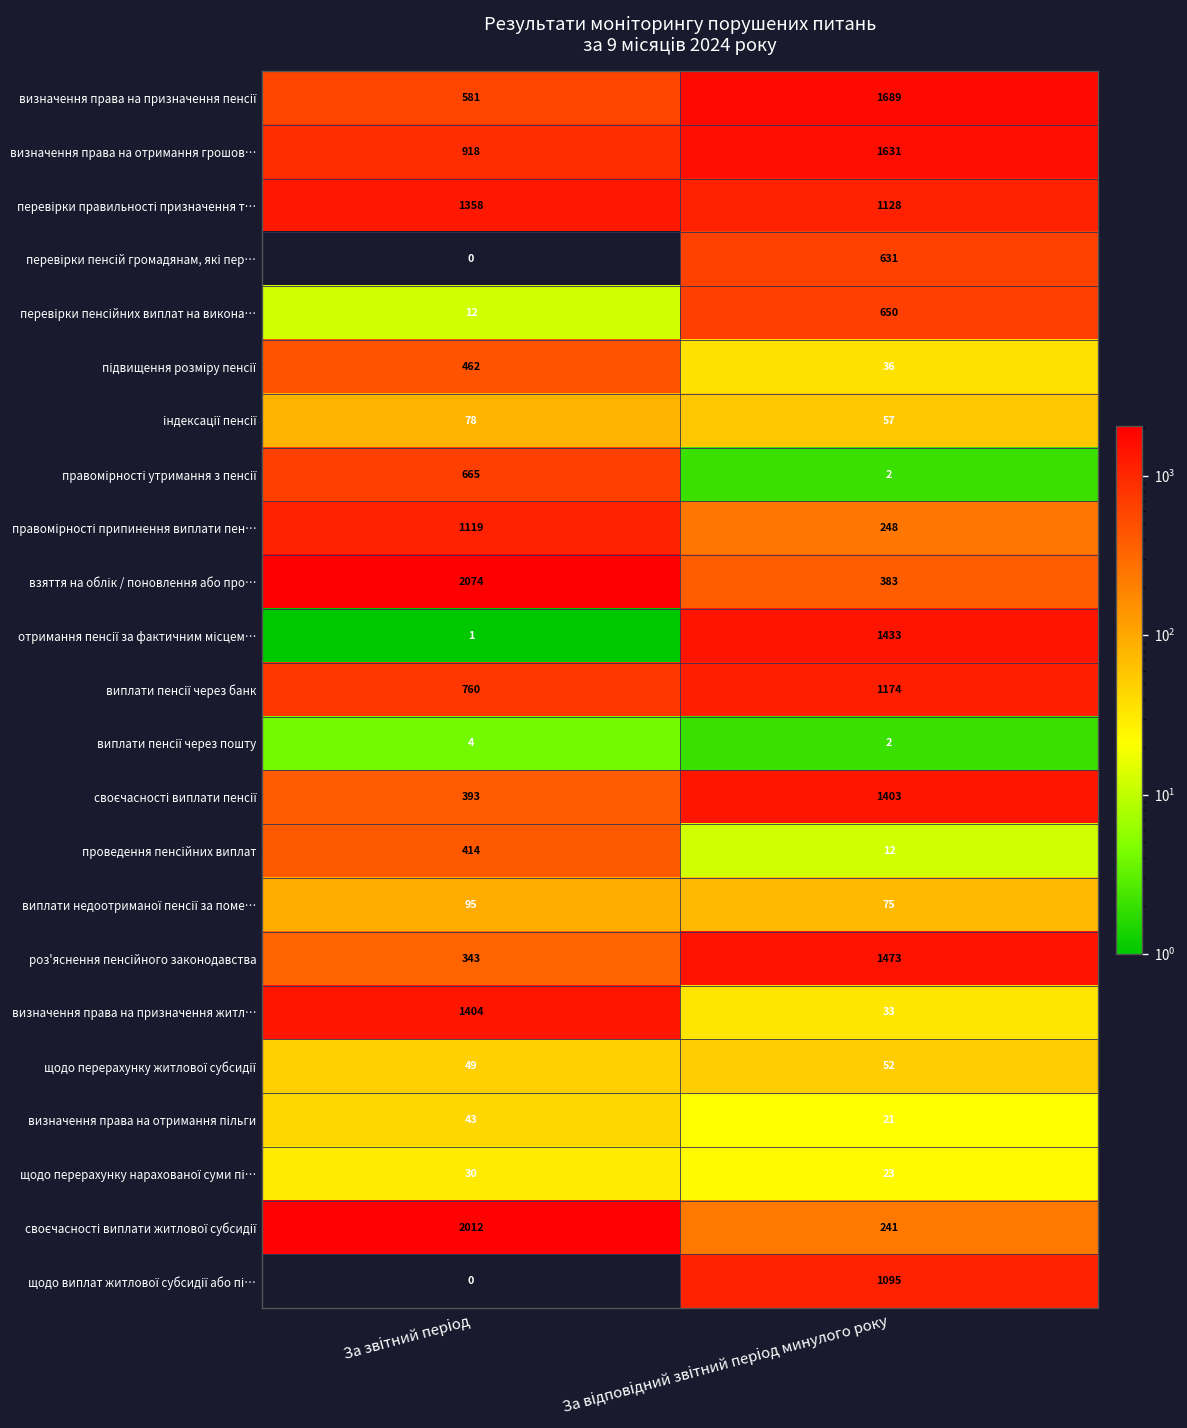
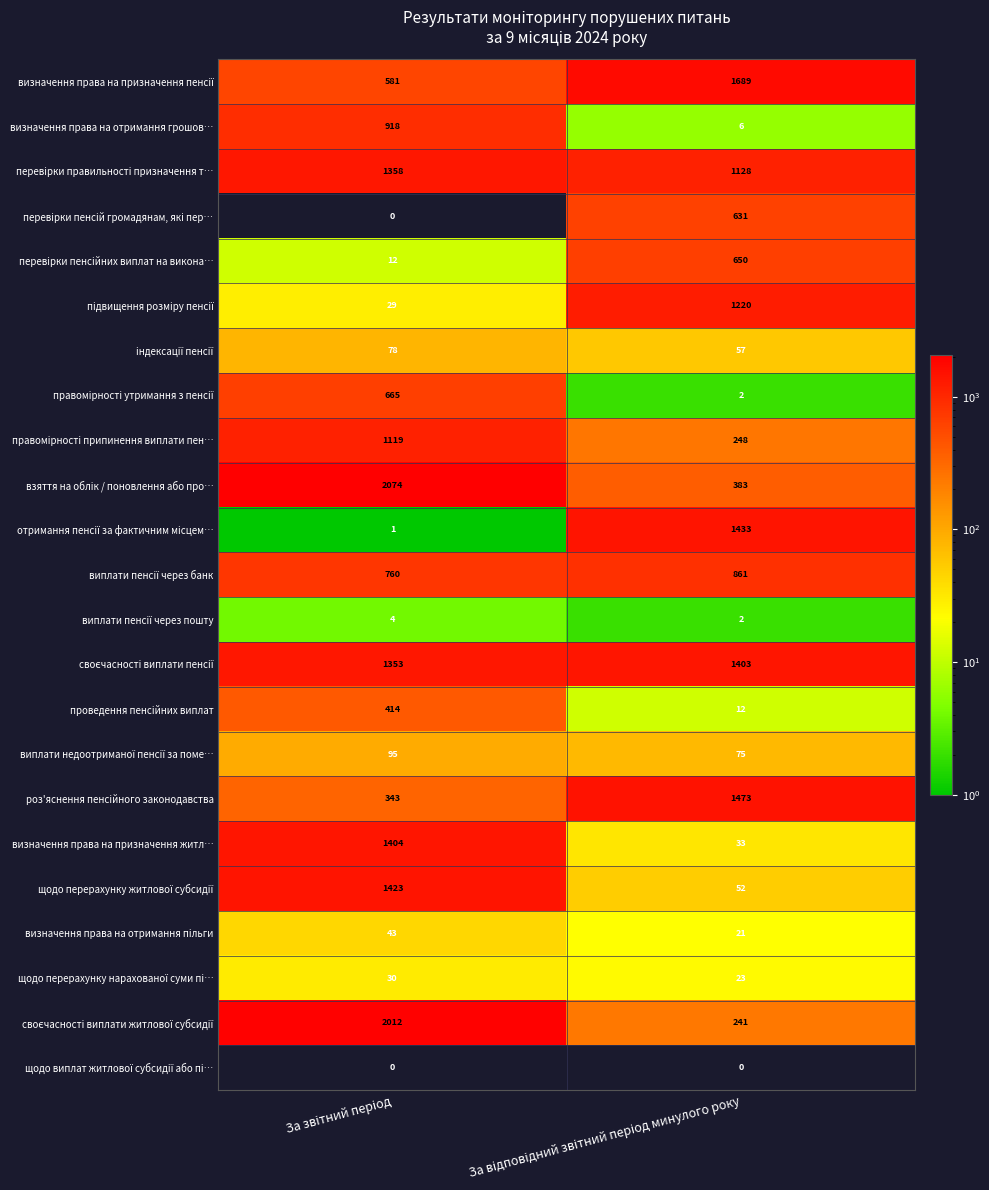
  {
    "визначення права на призначення пенсії": {
      "За звітний період": 581,
      "За відповідний звітний період минулого року": 1689
    },
    "визначення права на отримання грошов…": {
      "За звітний період": 918,
-     "За відповідний звітний період минулого року": 1631
+     "За відповідний звітний період минулого року": 6
    },
    "перевірки правильності призначення т…": {
      "За звітний період": 1358,
      "За відповідний звітний період минулого року": 1128
    },
    "перевірки пенсій громадянам, які пер…": {
      "За звітний період": 0,
      "За відповідний звітний період минулого року": 631
    },
    "перевірки пенсійних виплат на викона…": {
      "За звітний період": 12,
      "За відповідний звітний період минулого року": 650
    },
    "підвищення розміру пенсії": {
-     "За звітний період": 462,
-     "За відповідний звітний період минулого року": 36
+     "За звітний період": 29,
+     "За відповідний звітний період минулого року": 1220
    },
    "індексації пенсії": {
      "За звітний період": 78,
      "За відповідний звітний період минулого року": 57
    },
    "правомірності утримання з пенсії": {
      "За звітний період": 665,
      "За відповідний звітний період минулого року": 2
    },
    "правомірності припинення виплати пен…": {
      "За звітний період": 1119,
      "За відповідний звітний період минулого року": 248
    },
    "взяття на облік / поновлення або про…": {
      "За звітний період": 2074,
      "За відповідний звітний період минулого року": 383
    },
    "отримання пенсії за фактичним місцем…": {
      "За звітний період": 1,
      "За відповідний звітний період минулого року": 1433
    },
    "виплати пенсії через банк": {
      "За звітний період": 760,
-     "За відповідний звітний період минулого року": 1174
+     "За відповідний звітний період минулого року": 861
    },
    "виплати пенсії через пошту": {
      "За звітний період": 4,
      "За відповідний звітний період минулого року": 2
    },
    "своєчасності виплати пенсії": {
-     "За звітний період": 393,
+     "За звітний період": 1353,
      "За відповідний звітний період минулого року": 1403
    },
    "проведення пенсійних виплат": {
      "За звітний період": 414,
      "За відповідний звітний період минулого року": 12
    },
    "виплати недоотриманої пенсії за поме…": {
      "За звітний період": 95,
      "За відповідний звітний період минулого року": 75
    },
    "роз'яснення пенсійного законодавства": {
      "За звітний період": 343,
      "За відповідний звітний період минулого року": 1473
    },
    "визначення права на призначення житл…": {
      "За звітний період": 1404,
      "За відповідний звітний період минулого року": 33
    },
    "щодо перерахунку житлової субсидії": {
-     "За звітний період": 49,
+     "За звітний період": 1423,
      "За відповідний звітний період минулого року": 52
    },
    "визначення права на отримання пільги": {
      "За звітний період": 43,
      "За відповідний звітний період минулого року": 21
    },
    "щодо перерахунку нарахованої суми пі…": {
      "За звітний період": 30,
      "За відповідний звітний період минулого року": 23
    },
    "своєчасності виплати житлової субсидії": {
      "За звітний період": 2012,
      "За відповідний звітний період минулого року": 241
    },
    "щодо виплат житлової субсидії або пі…": {
      "За звітний період": 0,
-     "За відповідний звітний період минулого року": 1095
+     "За відповідний звітний період минулого року": 0
    }
  }
